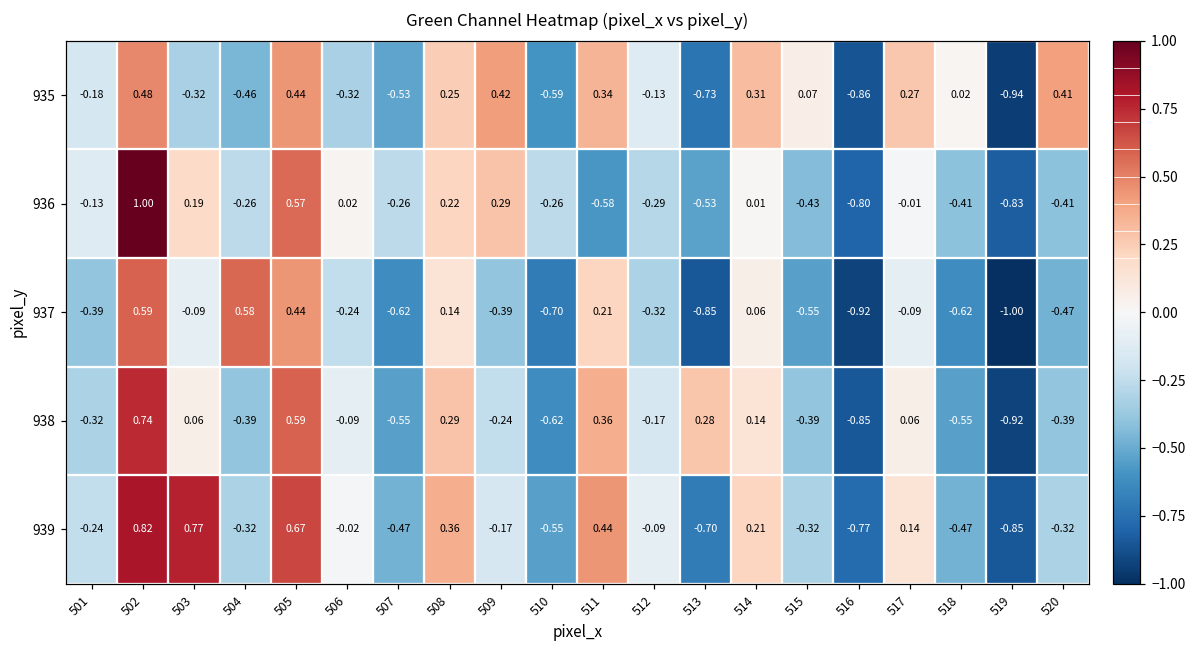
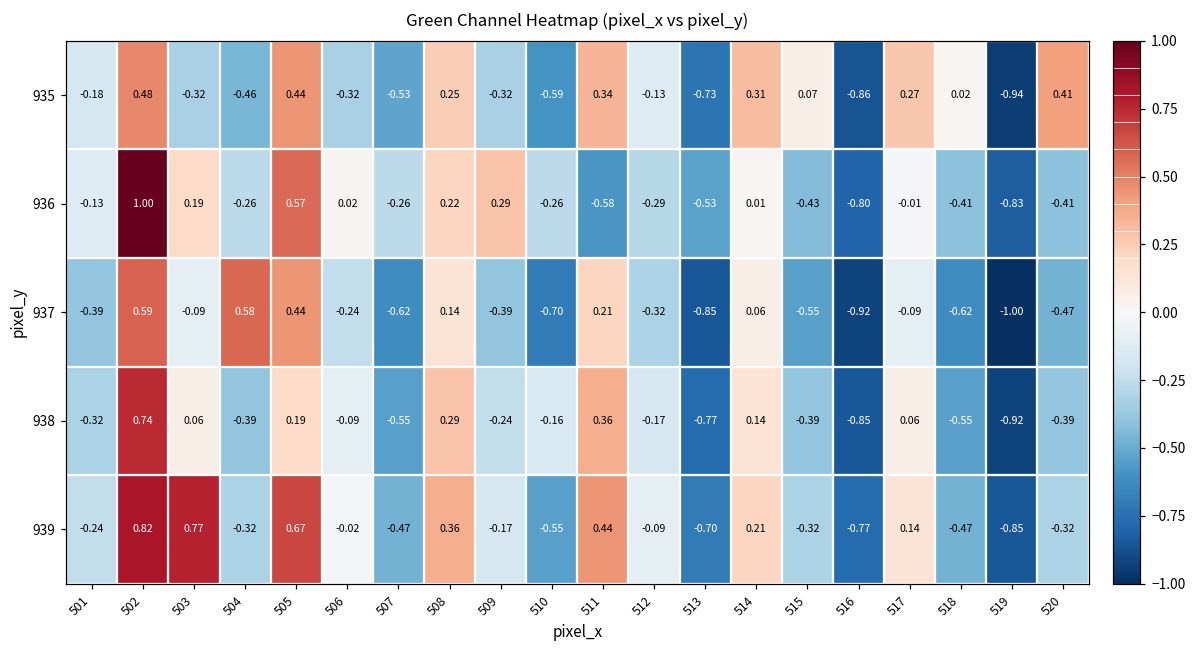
  {
    "935": {
      "501": -0.18,
      "502": 0.48,
      "503": -0.32,
      "504": -0.46,
      "505": 0.44,
      "506": -0.32,
      "507": -0.53,
      "508": 0.25,
-     "509": 0.42,
+     "509": -0.32,
      "510": -0.59,
      "511": 0.34,
      "512": -0.13,
      "513": -0.73,
      "514": 0.31,
      "515": 0.07,
      "516": -0.86,
      "517": 0.27,
      "518": 0.02,
      "519": -0.94,
      "520": 0.41
    },
    "936": {
      "501": -0.13,
      "502": 1.00,
      "503": 0.19,
      "504": -0.26,
      "505": 0.57,
      "506": 0.02,
      "507": -0.26,
      "508": 0.22,
      "509": 0.29,
      "510": -0.26,
      "511": -0.58,
      "512": -0.29,
      "513": -0.53,
      "514": 0.01,
      "515": -0.43,
      "516": -0.80,
      "517": -0.01,
      "518": -0.41,
      "519": -0.83,
      "520": -0.41
    },
    "937": {
      "501": -0.39,
      "502": 0.59,
      "503": -0.09,
      "504": 0.58,
      "505": 0.44,
      "506": -0.24,
      "507": -0.62,
      "508": 0.14,
      "509": -0.39,
      "510": -0.70,
      "511": 0.21,
      "512": -0.32,
      "513": -0.85,
      "514": 0.06,
      "515": -0.55,
      "516": -0.92,
      "517": -0.09,
      "518": -0.62,
      "519": -1.00,
      "520": -0.47
    },
    "938": {
      "501": -0.32,
      "502": 0.74,
      "503": 0.06,
      "504": -0.39,
-     "505": 0.59,
+     "505": 0.19,
      "506": -0.09,
      "507": -0.55,
      "508": 0.29,
      "509": -0.24,
-     "510": -0.62,
+     "510": -0.16,
      "511": 0.36,
      "512": -0.17,
-     "513": 0.28,
+     "513": -0.77,
      "514": 0.14,
      "515": -0.39,
      "516": -0.85,
      "517": 0.06,
      "518": -0.55,
      "519": -0.92,
      "520": -0.39
    },
    "939": {
      "501": -0.24,
      "502": 0.82,
      "503": 0.77,
      "504": -0.32,
      "505": 0.67,
      "506": -0.02,
      "507": -0.47,
      "508": 0.36,
      "509": -0.17,
      "510": -0.55,
      "511": 0.44,
      "512": -0.09,
      "513": -0.70,
      "514": 0.21,
      "515": -0.32,
      "516": -0.77,
      "517": 0.14,
      "518": -0.47,
      "519": -0.85,
      "520": -0.32
    }
  }
